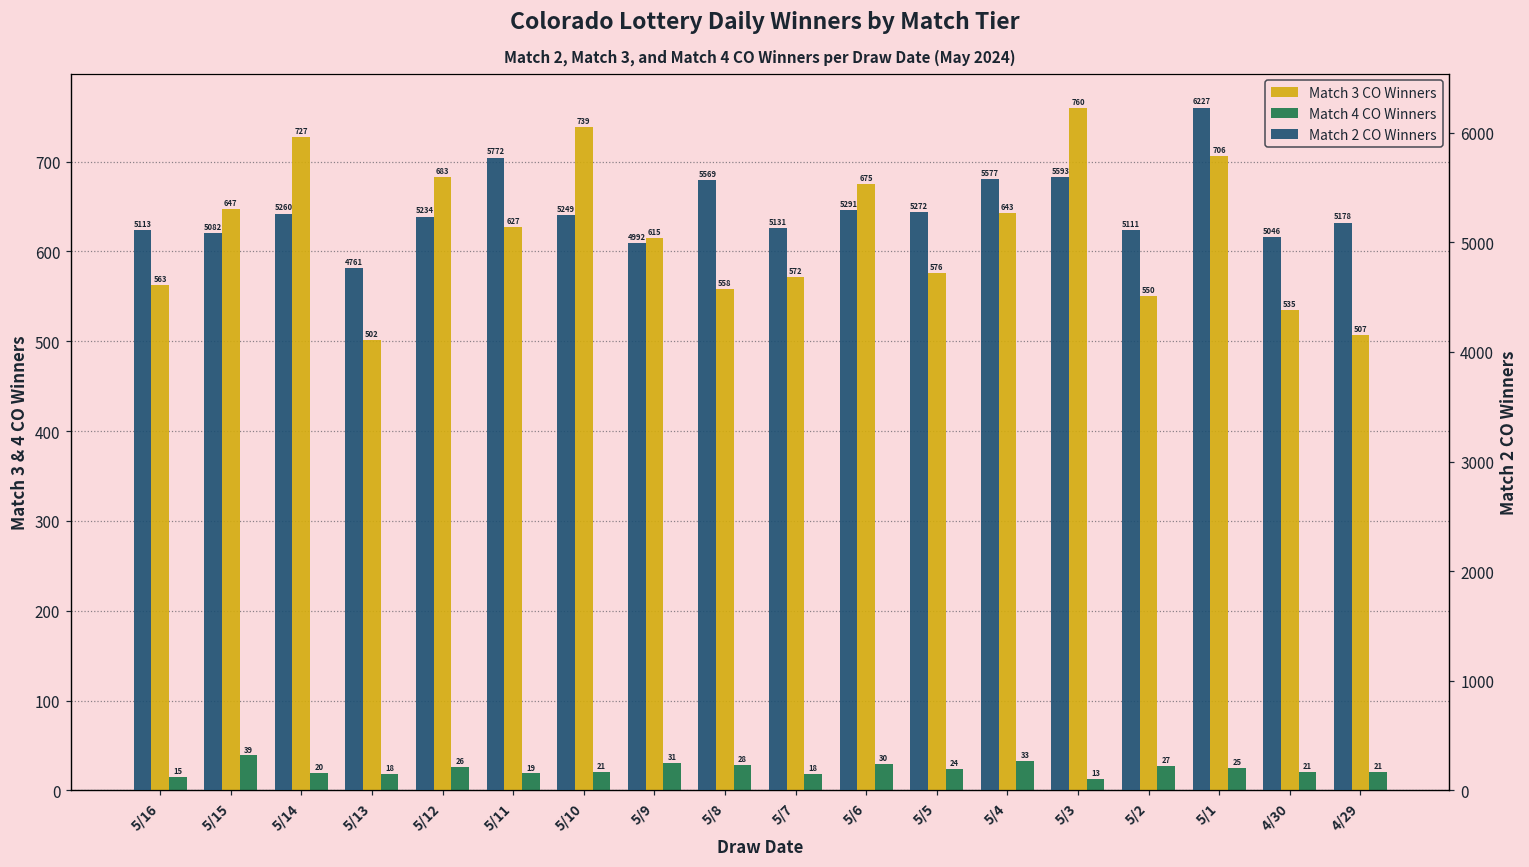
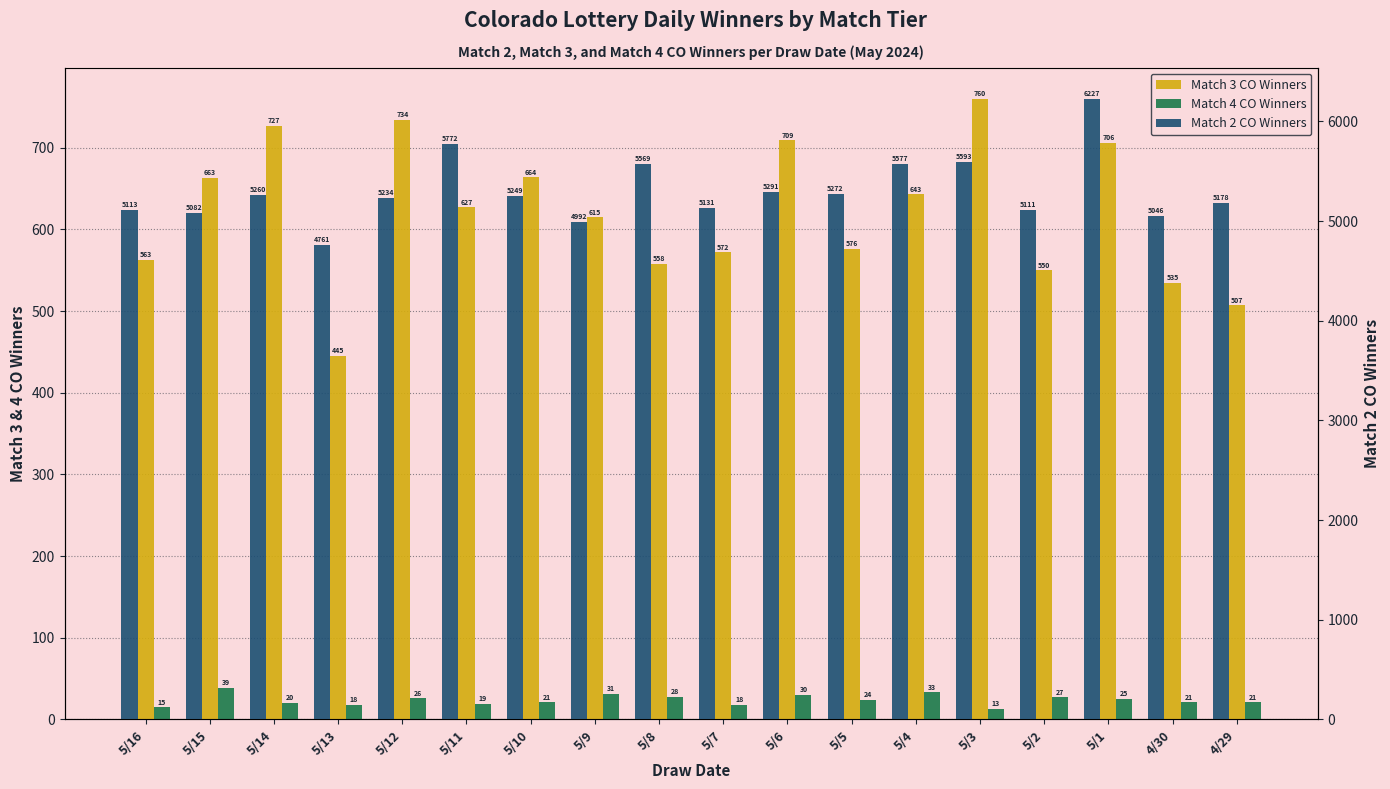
  {
    "Match 3 CO Winners": {
      "5/16": 563,
-     "5/15": 647,
+     "5/15": 663,
      "5/14": 727,
-     "5/13": 502,
-     "5/12": 683,
+     "5/13": 445,
+     "5/12": 734,
      "5/11": 627,
-     "5/10": 739,
+     "5/10": 664,
      "5/9": 615,
      "5/8": 558,
      "5/7": 572,
-     "5/6": 675,
+     "5/6": 709,
      "5/5": 576,
      "5/4": 643,
      "5/3": 760,
      "5/2": 550,
      "5/1": 706,
      "4/30": 535,
      "4/29": 507
    }
  }
